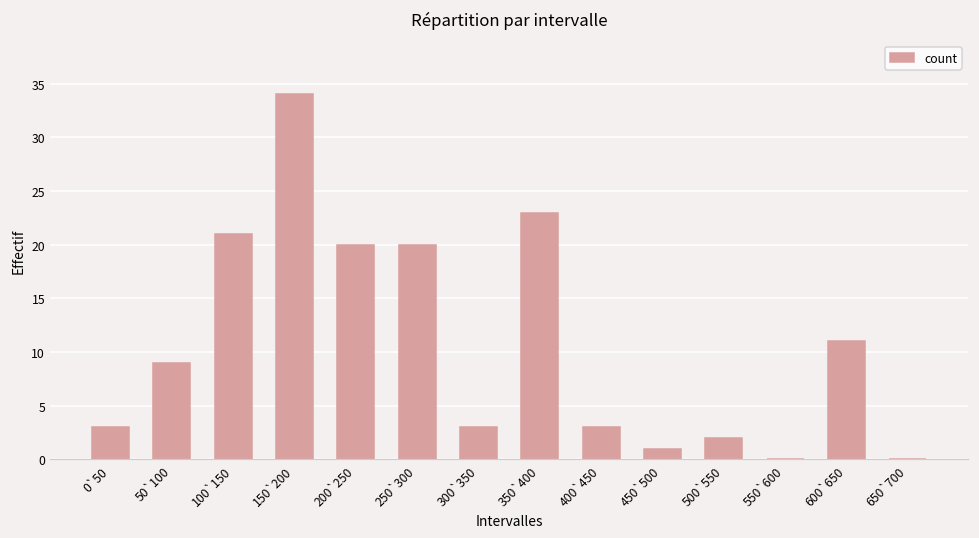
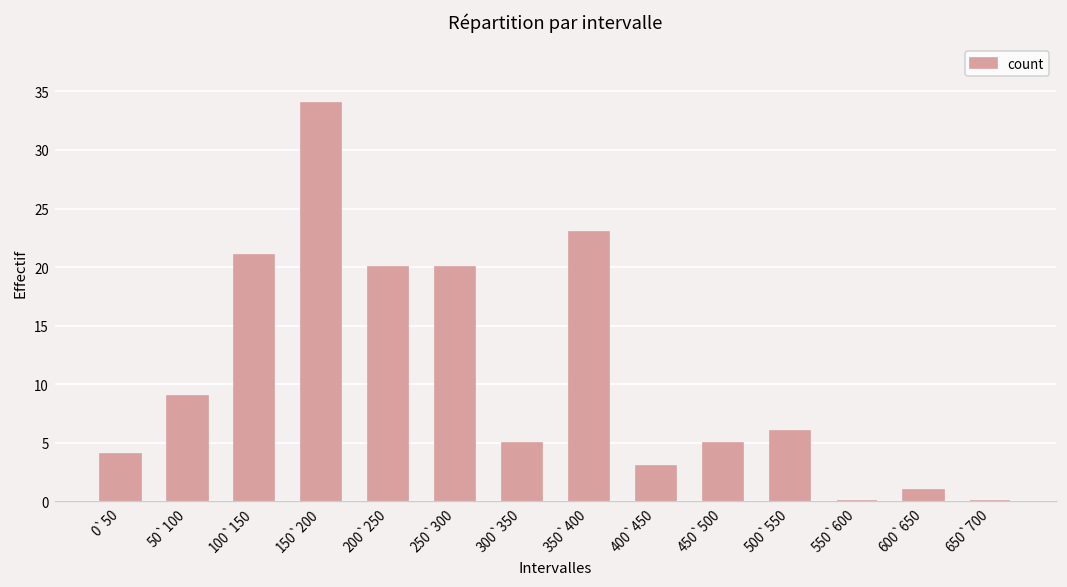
  {
-   "0`50": 3,
+   "0`50": 4,
    "50`100": 9,
    "100`150": 21,
    "150`200": 34,
    "200`250": 20,
    "250`300": 20,
-   "300`350": 3,
+   "300`350": 5,
    "350`400": 23,
    "400`450": 3,
-   "450`500": 1,
-   "500`550": 2,
+   "450`500": 5,
+   "500`550": 6,
    "550`600": 0,
-   "600`650": 11,
+   "600`650": 1,
    "650`700": 0
  }
